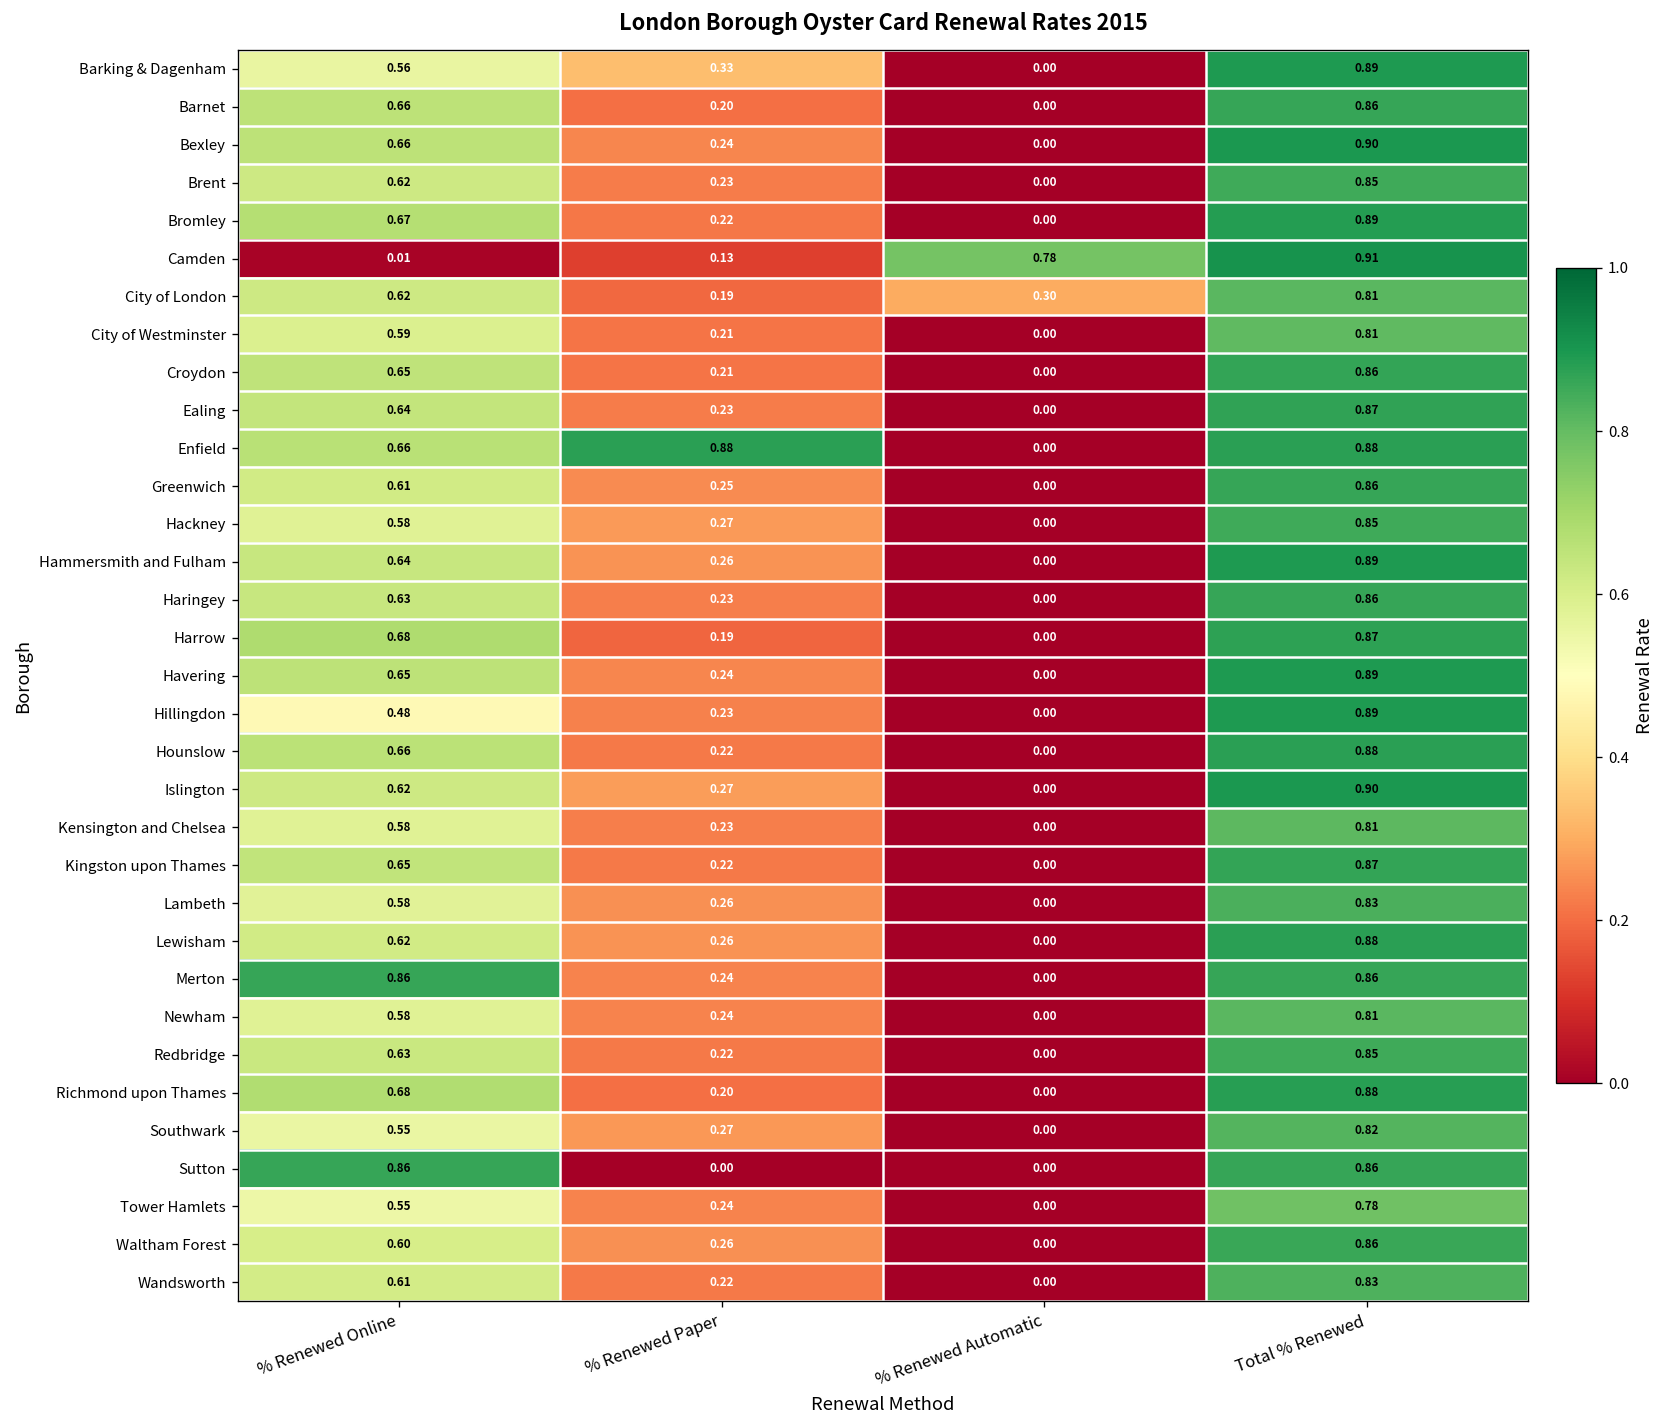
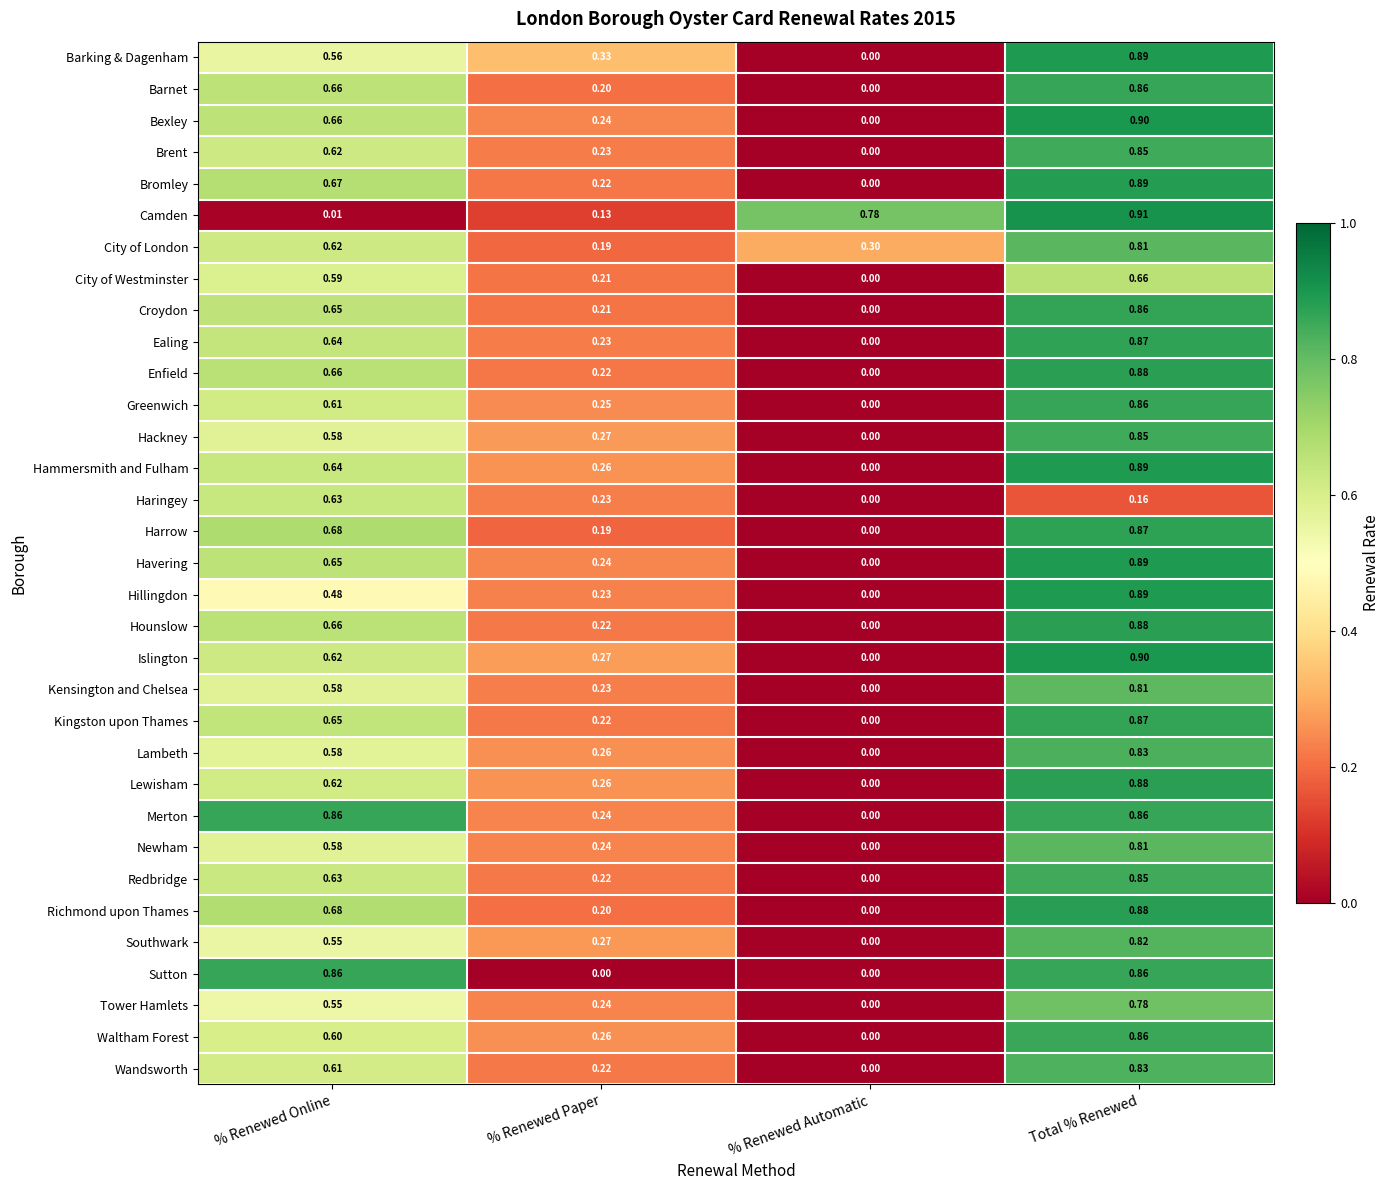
  {
    "Barking & Dagenham": {
      "% Renewed Online": 0.56,
      "% Renewed Paper": 0.33,
      "% Renewed Automatic": 0.00,
      "Total % Renewed": 0.89
    },
    "Barnet": {
      "% Renewed Online": 0.66,
      "% Renewed Paper": 0.20,
      "% Renewed Automatic": 0.00,
      "Total % Renewed": 0.86
    },
    "Bexley": {
      "% Renewed Online": 0.66,
      "% Renewed Paper": 0.24,
      "% Renewed Automatic": 0.00,
      "Total % Renewed": 0.90
    },
    "Brent": {
      "% Renewed Online": 0.62,
      "% Renewed Paper": 0.23,
      "% Renewed Automatic": 0.00,
      "Total % Renewed": 0.85
    },
    "Bromley": {
      "% Renewed Online": 0.67,
      "% Renewed Paper": 0.22,
      "% Renewed Automatic": 0.00,
      "Total % Renewed": 0.89
    },
    "Camden": {
      "% Renewed Online": 0.01,
      "% Renewed Paper": 0.13,
      "% Renewed Automatic": 0.78,
      "Total % Renewed": 0.91
    },
    "City of London": {
      "% Renewed Online": 0.62,
      "% Renewed Paper": 0.19,
      "% Renewed Automatic": 0.30,
      "Total % Renewed": 0.81
    },
    "City of Westminster": {
      "% Renewed Online": 0.59,
      "% Renewed Paper": 0.21,
      "% Renewed Automatic": 0.00,
-     "Total % Renewed": 0.81
+     "Total % Renewed": 0.66
    },
    "Croydon": {
      "% Renewed Online": 0.65,
      "% Renewed Paper": 0.21,
      "% Renewed Automatic": 0.00,
      "Total % Renewed": 0.86
    },
    "Ealing": {
      "% Renewed Online": 0.64,
      "% Renewed Paper": 0.23,
      "% Renewed Automatic": 0.00,
      "Total % Renewed": 0.87
    },
    "Enfield": {
      "% Renewed Online": 0.66,
-     "% Renewed Paper": 0.88,
+     "% Renewed Paper": 0.22,
      "% Renewed Automatic": 0.00,
      "Total % Renewed": 0.88
    },
    "Greenwich": {
      "% Renewed Online": 0.61,
      "% Renewed Paper": 0.25,
      "% Renewed Automatic": 0.00,
      "Total % Renewed": 0.86
    },
    "Hackney": {
      "% Renewed Online": 0.58,
      "% Renewed Paper": 0.27,
      "% Renewed Automatic": 0.00,
      "Total % Renewed": 0.85
    },
    "Hammersmith and Fulham": {
      "% Renewed Online": 0.64,
      "% Renewed Paper": 0.26,
      "% Renewed Automatic": 0.00,
      "Total % Renewed": 0.89
    },
    "Haringey": {
      "% Renewed Online": 0.63,
      "% Renewed Paper": 0.23,
      "% Renewed Automatic": 0.00,
-     "Total % Renewed": 0.86
+     "Total % Renewed": 0.16
    },
    "Harrow": {
      "% Renewed Online": 0.68,
      "% Renewed Paper": 0.19,
      "% Renewed Automatic": 0.00,
      "Total % Renewed": 0.87
    },
    "Havering": {
      "% Renewed Online": 0.65,
      "% Renewed Paper": 0.24,
      "% Renewed Automatic": 0.00,
      "Total % Renewed": 0.89
    },
    "Hillingdon": {
      "% Renewed Online": 0.48,
      "% Renewed Paper": 0.23,
      "% Renewed Automatic": 0.00,
      "Total % Renewed": 0.89
    },
    "Hounslow": {
      "% Renewed Online": 0.66,
      "% Renewed Paper": 0.22,
      "% Renewed Automatic": 0.00,
      "Total % Renewed": 0.88
    },
    "Islington": {
      "% Renewed Online": 0.62,
      "% Renewed Paper": 0.27,
      "% Renewed Automatic": 0.00,
      "Total % Renewed": 0.90
    },
    "Kensington and Chelsea": {
      "% Renewed Online": 0.58,
      "% Renewed Paper": 0.23,
      "% Renewed Automatic": 0.00,
      "Total % Renewed": 0.81
    },
    "Kingston upon Thames": {
      "% Renewed Online": 0.65,
      "% Renewed Paper": 0.22,
      "% Renewed Automatic": 0.00,
      "Total % Renewed": 0.87
    },
    "Lambeth": {
      "% Renewed Online": 0.58,
      "% Renewed Paper": 0.26,
      "% Renewed Automatic": 0.00,
      "Total % Renewed": 0.83
    },
    "Lewisham": {
      "% Renewed Online": 0.62,
      "% Renewed Paper": 0.26,
      "% Renewed Automatic": 0.00,
      "Total % Renewed": 0.88
    },
    "Merton": {
      "% Renewed Online": 0.86,
      "% Renewed Paper": 0.24,
      "% Renewed Automatic": 0.00,
      "Total % Renewed": 0.86
    },
    "Newham": {
      "% Renewed Online": 0.58,
      "% Renewed Paper": 0.24,
      "% Renewed Automatic": 0.00,
      "Total % Renewed": 0.81
    },
    "Redbridge": {
      "% Renewed Online": 0.63,
      "% Renewed Paper": 0.22,
      "% Renewed Automatic": 0.00,
      "Total % Renewed": 0.85
    },
    "Richmond upon Thames": {
      "% Renewed Online": 0.68,
      "% Renewed Paper": 0.20,
      "% Renewed Automatic": 0.00,
      "Total % Renewed": 0.88
    },
    "Southwark": {
      "% Renewed Online": 0.55,
      "% Renewed Paper": 0.27,
      "% Renewed Automatic": 0.00,
      "Total % Renewed": 0.82
    },
    "Sutton": {
      "% Renewed Online": 0.86,
      "% Renewed Paper": 0.00,
      "% Renewed Automatic": 0.00,
      "Total % Renewed": 0.86
    },
    "Tower Hamlets": {
      "% Renewed Online": 0.55,
      "% Renewed Paper": 0.24,
      "% Renewed Automatic": 0.00,
      "Total % Renewed": 0.78
    },
    "Waltham Forest": {
      "% Renewed Online": 0.60,
      "% Renewed Paper": 0.26,
      "% Renewed Automatic": 0.00,
      "Total % Renewed": 0.86
    },
    "Wandsworth": {
      "% Renewed Online": 0.61,
      "% Renewed Paper": 0.22,
      "% Renewed Automatic": 0.00,
      "Total % Renewed": 0.83
    }
  }
